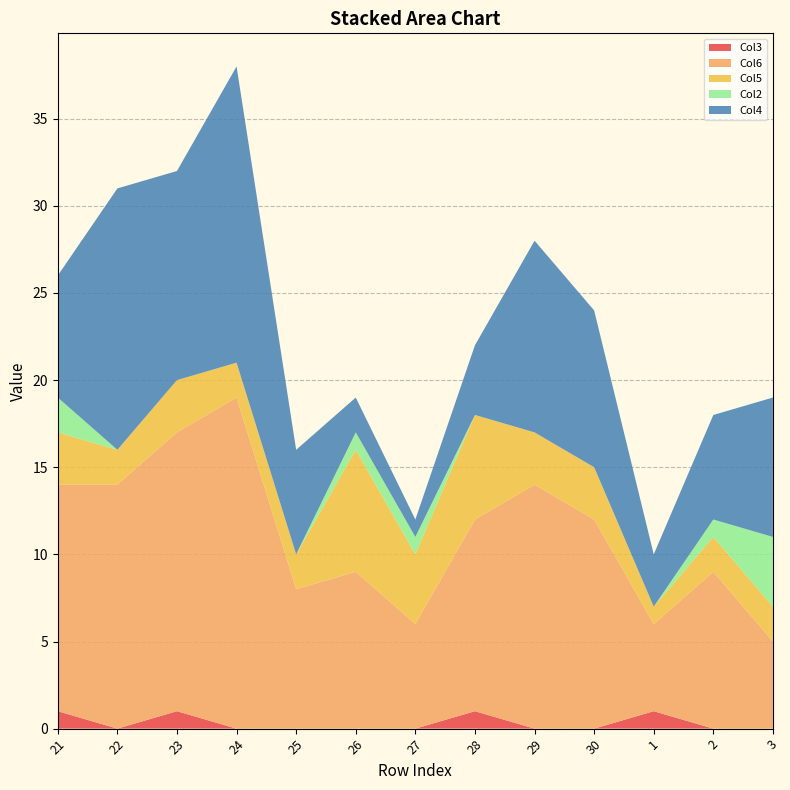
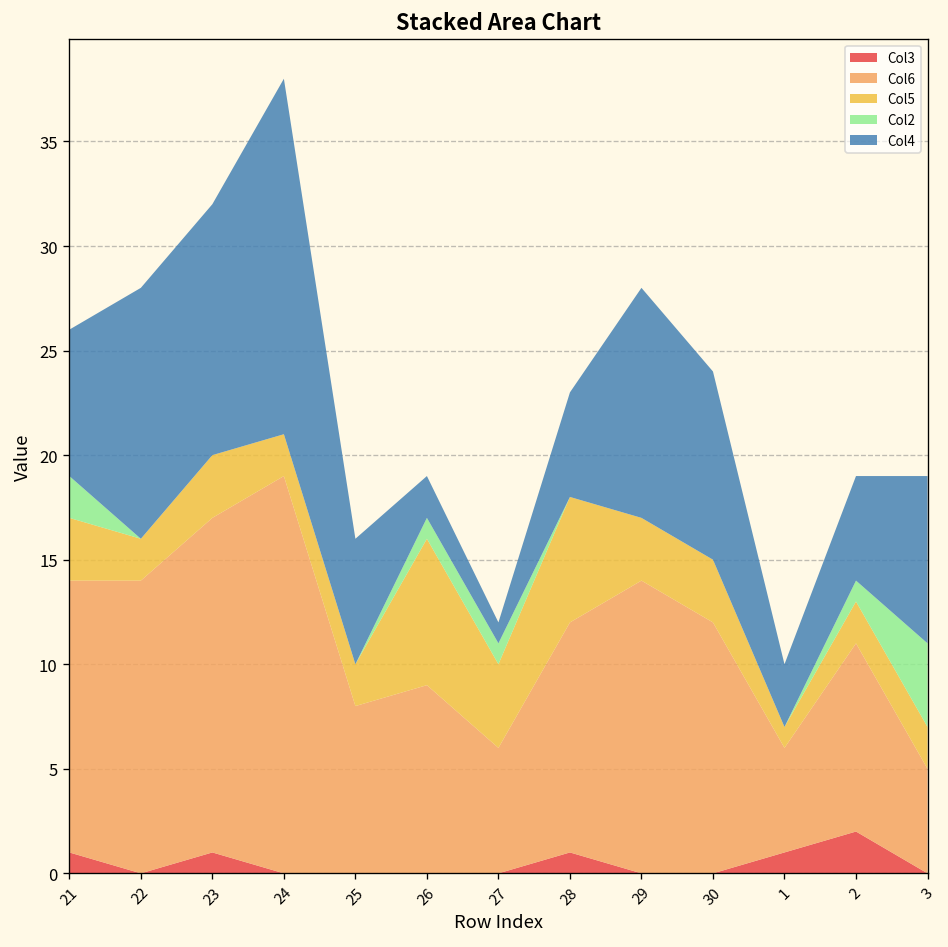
  {
    "Col3": {
      "21": 1,
      "22": 0,
      "23": 1,
      "24": 0,
      "25": 0,
      "26": 0,
      "27": 0,
      "28": 1,
      "29": 0,
      "30": 0,
      "1": 1,
-     "2": 0,
+     "2": 2,
      "3": 0
    },
    "Col2": {
      "21": 2,
      "26": 1,
      "27": 1,
      "2": 1,
      "3": 4
    },
    "Col4": {
      "21": 7,
-     "22": 15,
+     "22": 12,
      "23": 12,
      "24": 17,
      "25": 6,
      "26": 2,
      "27": 1,
-     "28": 4,
+     "28": 5,
      "29": 11,
      "30": 9,
      "1": 3,
-     "2": 6,
+     "2": 5,
      "3": 8
    }
  }
